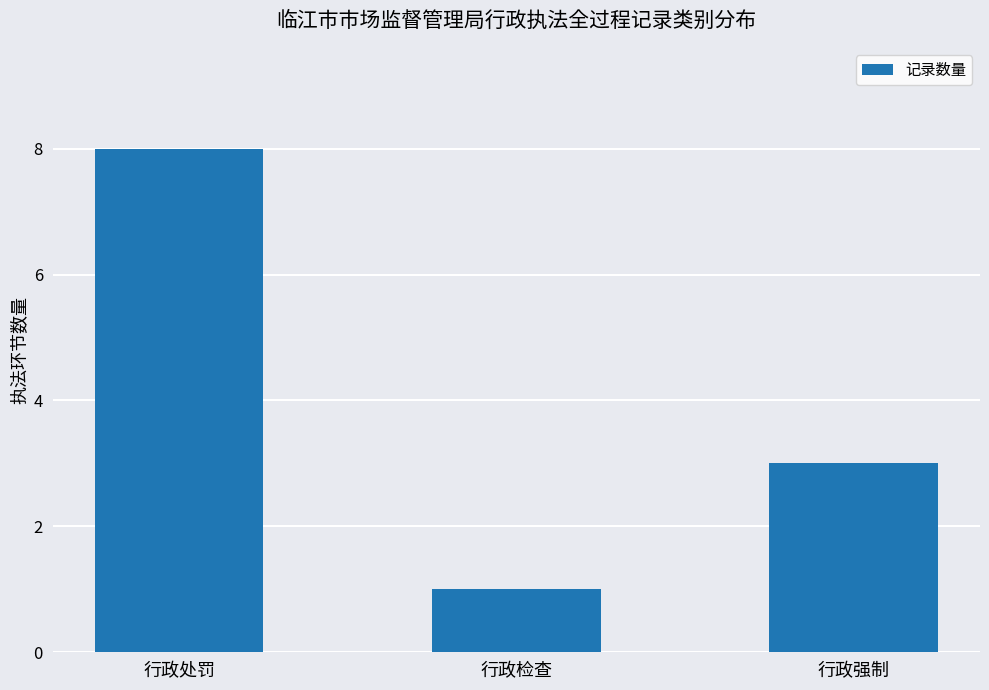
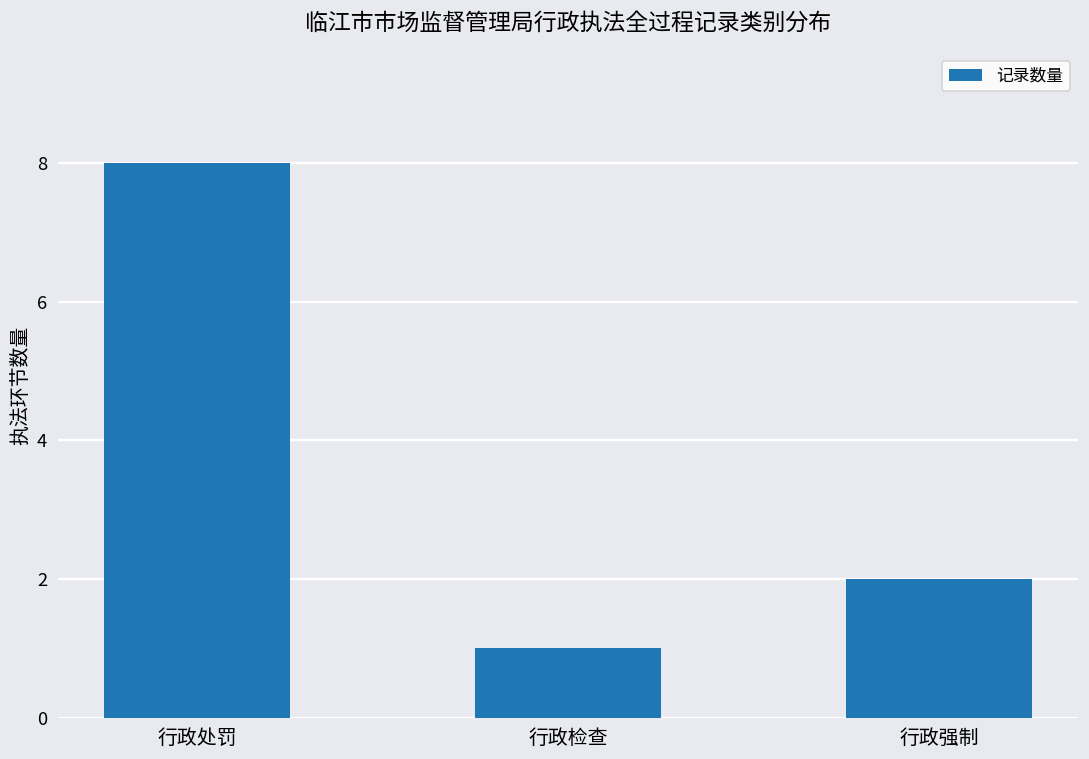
  {
    "行政处罚": 8,
    "行政检查": 1,
-   "行政强制": 3
+   "行政强制": 2
  }
